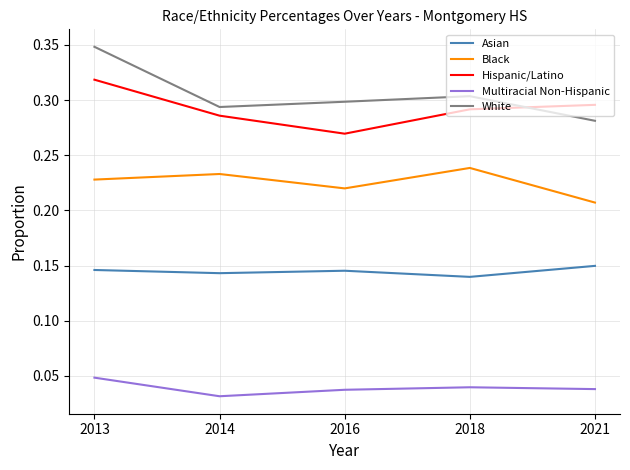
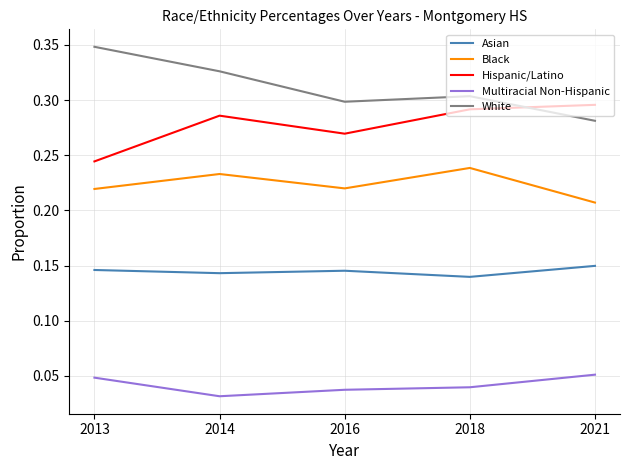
  {
    "Asian": {
      "2013": 0.146,
      "2014": 0.143,
      "2016": 0.145,
      "2018": 0.140,
      "2021": 0.150
    },
    "Black": {
-     "2013": 0.228,
+     "2013": 0.219,
      "2014": 0.233,
      "2016": 0.220,
      "2018": 0.239,
      "2021": 0.207
    },
    "Hispanic/Latino": {
-     "2013": 0.318,
+     "2013": 0.244,
      "2014": 0.286,
      "2016": 0.270
    },
    "Multiracial Non-Hispanic": {
      "2013": 0.048,
      "2014": 0.032,
      "2016": 0.038,
      "2018": 0.040,
-     "2021": 0.038
+     "2021": 0.051
    },
    "White": {
      "2013": 0.348,
-     "2014": 0.294,
+     "2014": 0.326,
      "2016": 0.298,
      "2021": 0.281
    }
  }
